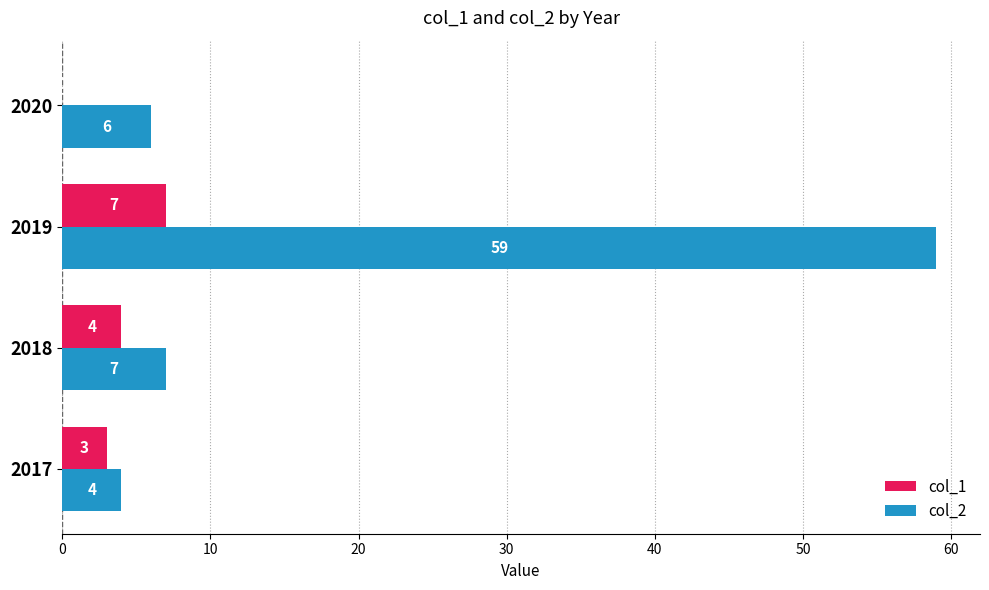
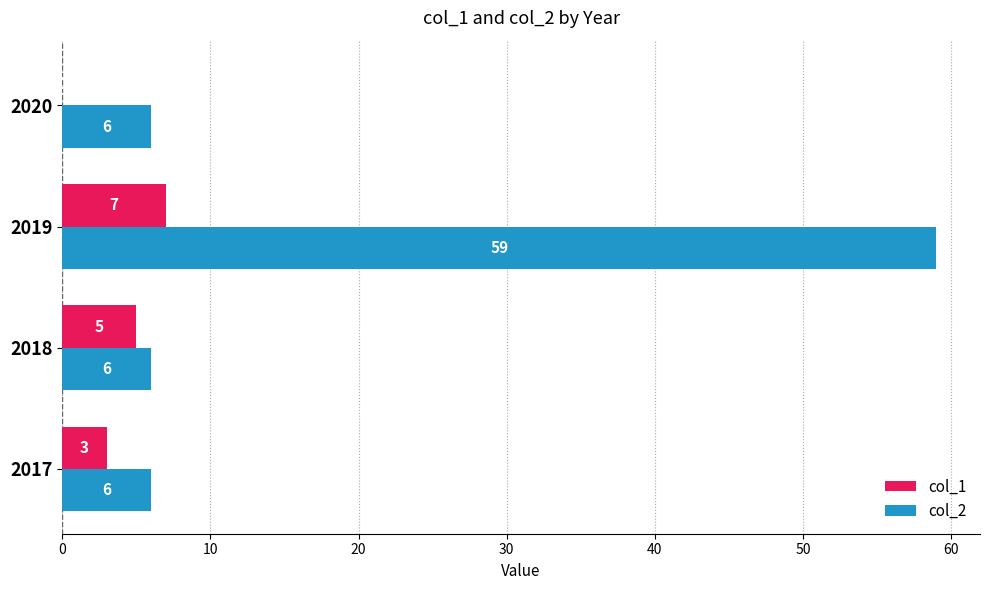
  {
    "col_1": {
      "2019": 7,
-     "2018": 4,
+     "2018": 5,
      "2017": 3
    },
    "col_2": {
      "2020": 6,
      "2019": 59,
-     "2018": 7,
-     "2017": 4
+     "2018": 6,
+     "2017": 6
    }
  }
